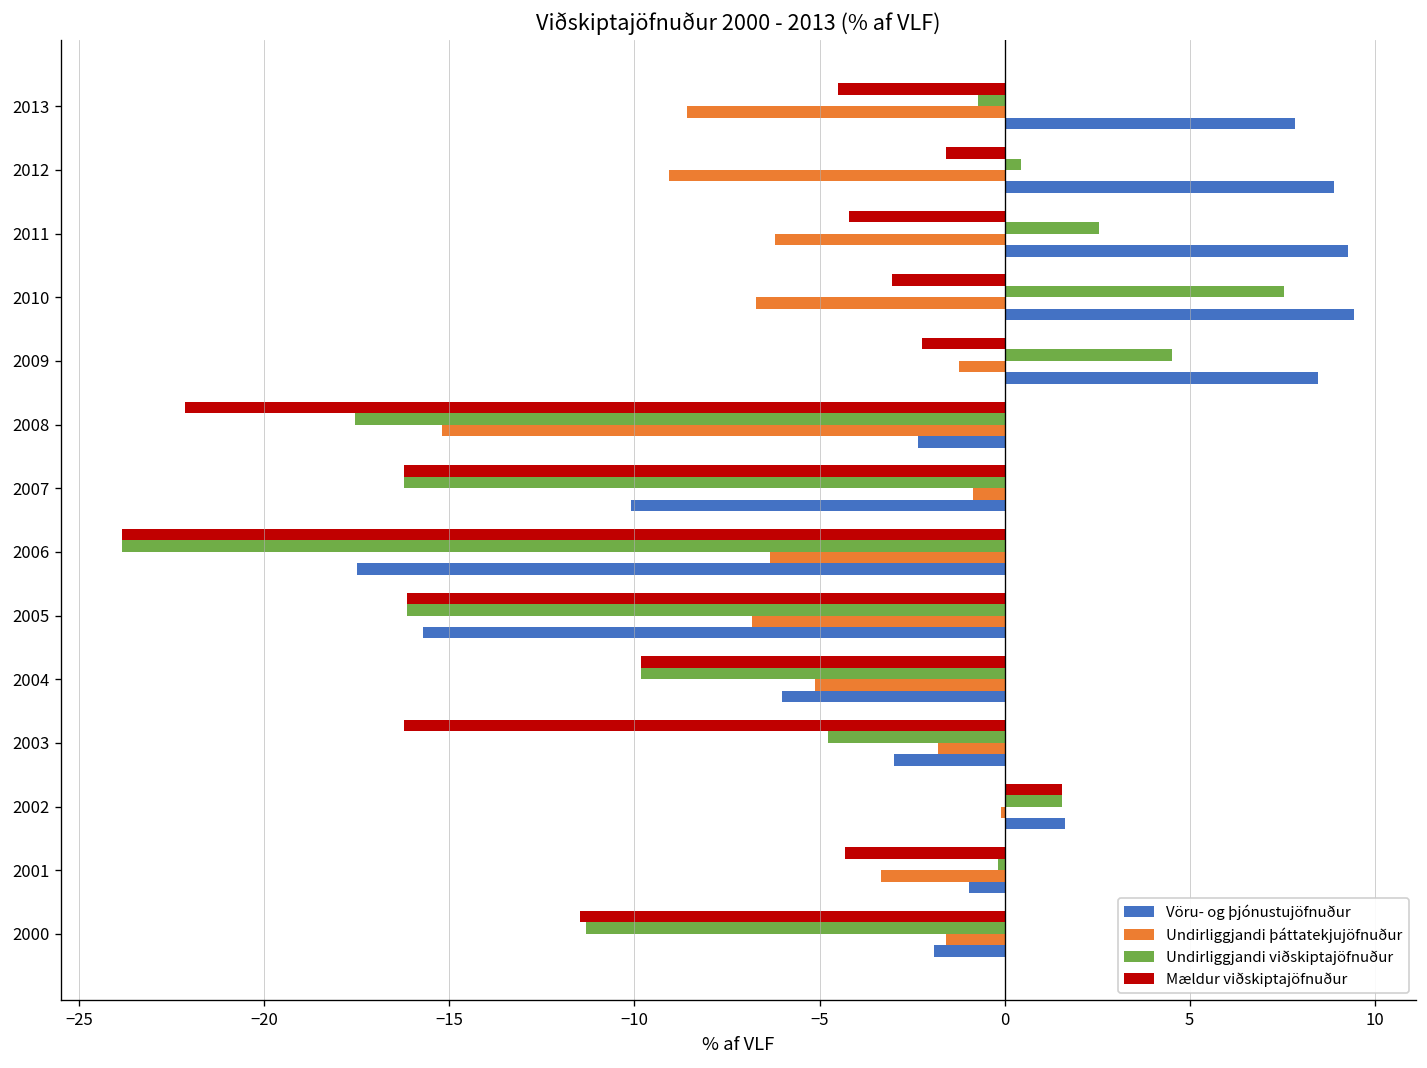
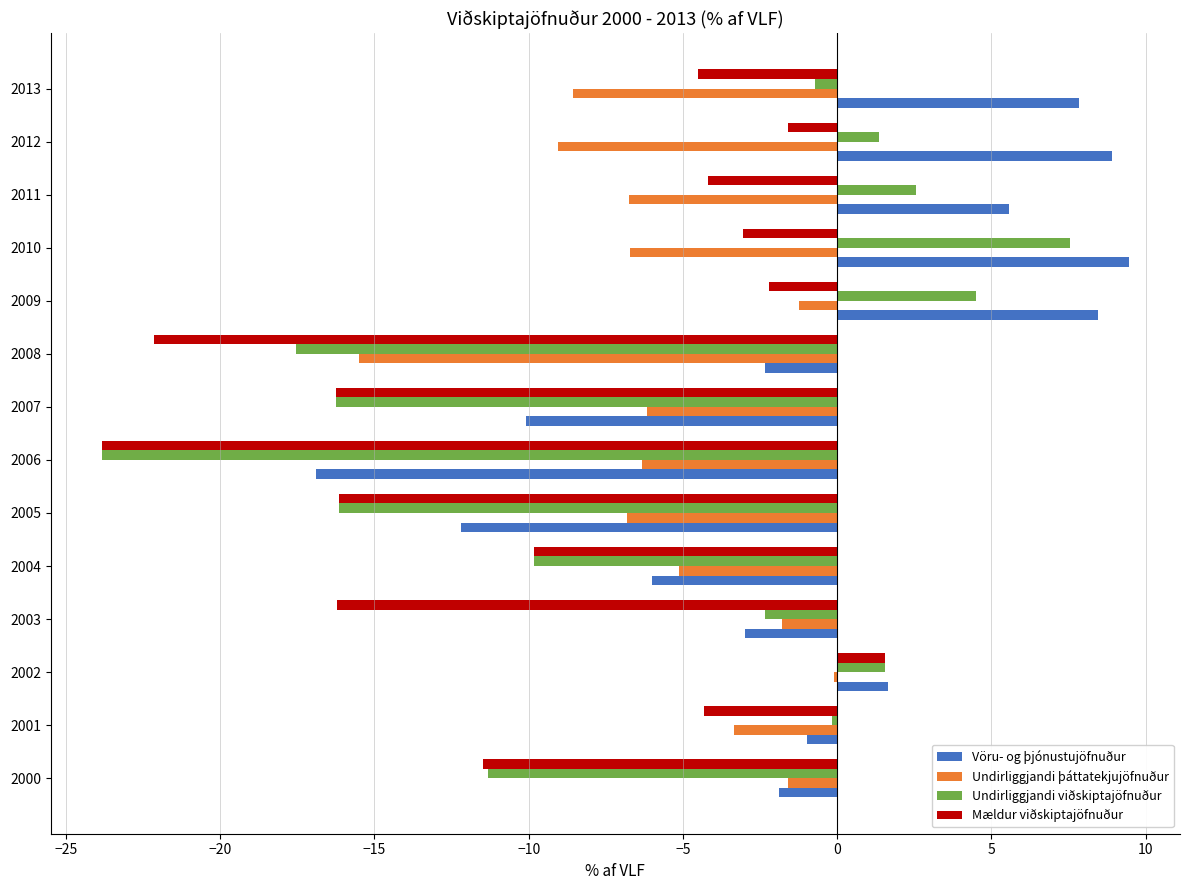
  {
    "Vöru- og þjónustujöfnuður": {
      "2013": 7.8,
      "2012": 8.9,
-     "2011": 9.3,
+     "2011": 5.6,
      "2010": 9.5,
      "2009": 8.5,
      "2008": -2.3,
      "2007": -10.1,
-     "2006": -17.5,
-     "2005": -15.7,
+     "2006": -16.9,
+     "2005": -12.2,
      "2004": -6.0,
      "2003": -3.0,
      "2002": 1.6,
      "2001": -1.0,
      "2000": -1.9
    },
    "Undirliggjandi þáttatekjujöfnuður": {
      "2013": -8.6,
      "2012": -9.1,
-     "2011": -6.2,
+     "2011": -6.8,
      "2010": -6.7,
      "2009": -1.2,
-     "2008": -15.2,
-     "2007": -0.9,
+     "2008": -15.5,
+     "2007": -6.2,
      "2006": -6.3,
      "2005": -6.8,
      "2004": -5.1,
      "2003": -1.8,
      "2002": -0.1,
      "2001": -3.4,
      "2000": -1.6
    },
    "Undirliggjandi viðskiptajöfnuður": {
      "2013": -0.7,
-     "2012": 0.4,
+     "2012": 1.4,
      "2011": 2.5,
      "2010": 7.6,
      "2009": 4.5,
      "2008": -17.5,
      "2007": -16.2,
      "2006": -23.8,
      "2005": -16.1,
      "2004": -9.8,
-     "2003": -4.8,
+     "2003": -2.4,
      "2002": 1.5,
      "2001": -0.2,
      "2000": -11.3
    },
    "Mældur viðskiptajöfnuður": {
      "2013": -4.5,
      "2012": -1.6,
      "2011": -4.2,
      "2010": -3.0,
      "2009": -2.2,
      "2008": -22.1,
      "2007": -16.2,
      "2006": -23.8,
      "2005": -16.1,
      "2004": -9.8,
      "2003": -16.2,
      "2002": 1.5,
      "2001": -4.3,
      "2000": -11.5
    }
  }
